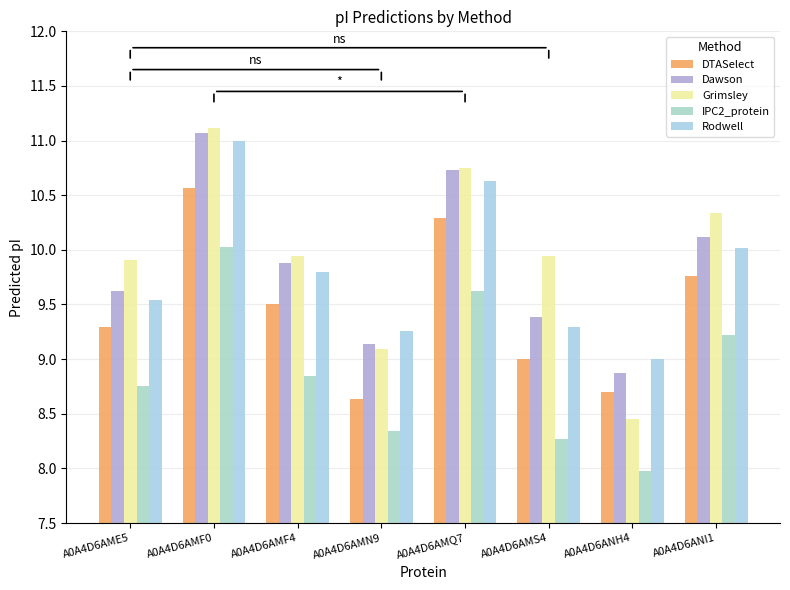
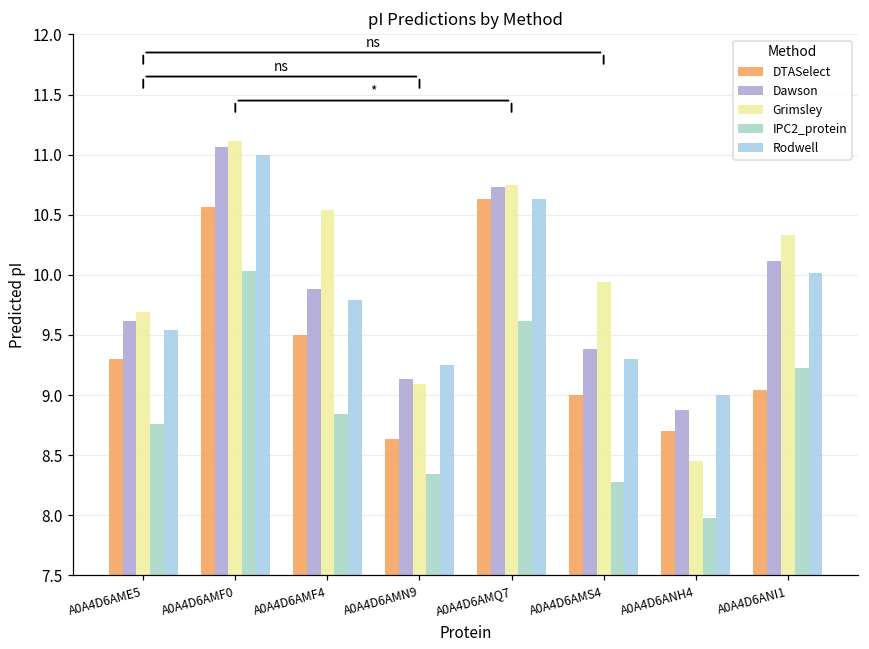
  {
    "DTASelect": {
      "A0A4D6AME5": 9.30,
      "A0A4D6AMF0": 10.56,
      "A0A4D6AMF4": 9.50,
      "A0A4D6AMN9": 8.63,
-     "A0A4D6AMQ7": 10.29,
+     "A0A4D6AMQ7": 10.63,
      "A0A4D6AMS4": 9.00,
      "A0A4D6ANH4": 8.70,
-     "A0A4D6ANI1": 9.77
+     "A0A4D6ANI1": 9.04
    },
    "Grimsley": {
-     "A0A4D6AME5": 9.91,
+     "A0A4D6AME5": 9.69,
      "A0A4D6AMF0": 11.11,
-     "A0A4D6AMF4": 9.94,
+     "A0A4D6AMF4": 10.54,
      "A0A4D6AMN9": 9.09,
      "A0A4D6AMQ7": 10.75,
      "A0A4D6AMS4": 9.94,
      "A0A4D6ANH4": 8.46,
      "A0A4D6ANI1": 10.33
    }
  }
